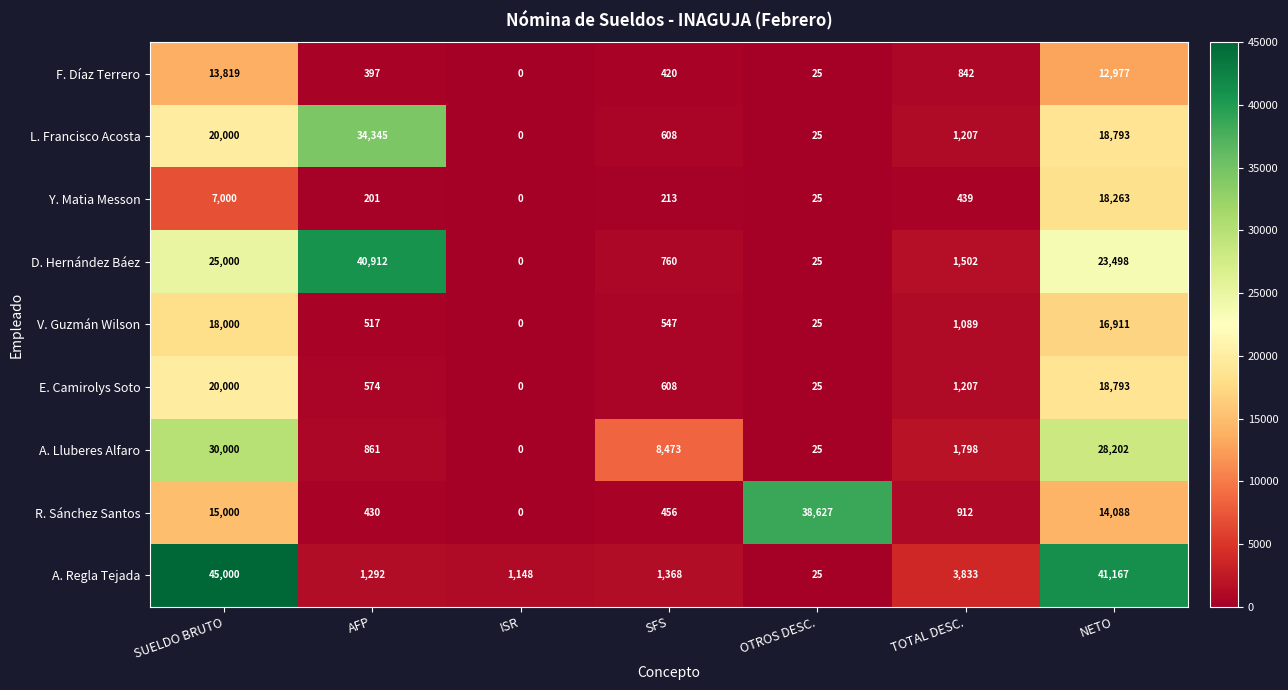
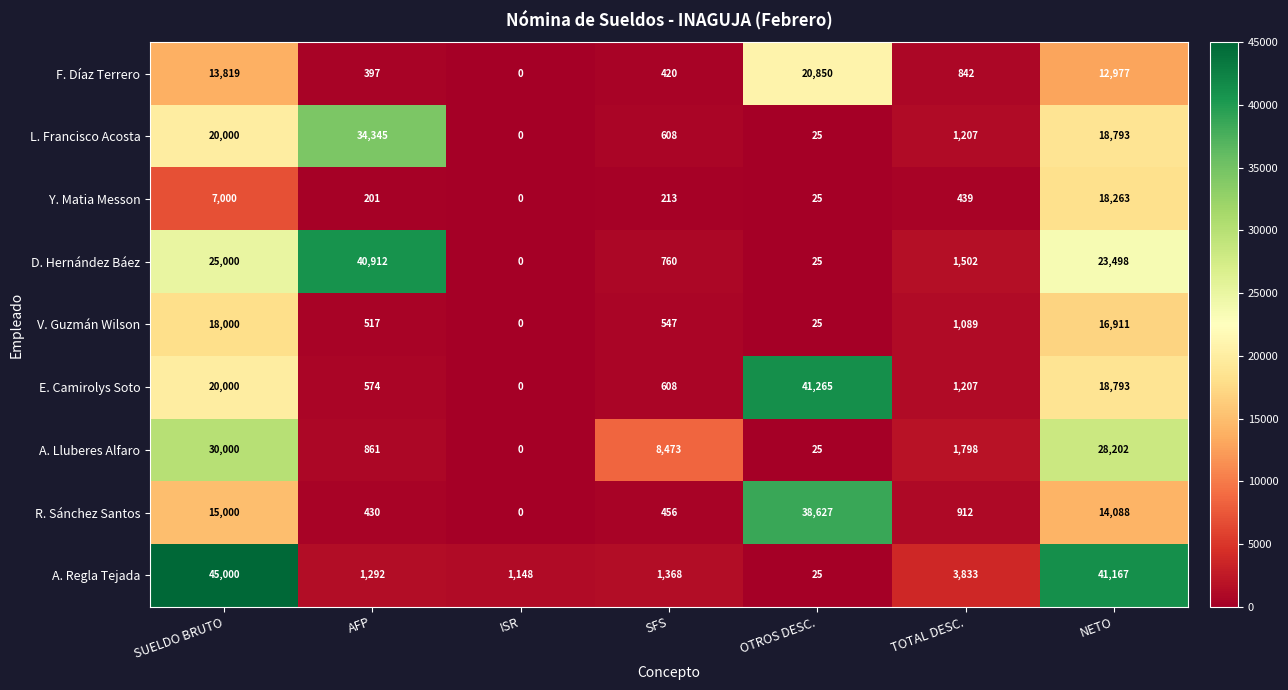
  {
    "F. Díaz Terrero": {
      "SUELDO BRUTO": "13,819",
      "AFP": "397",
      "ISR": "0",
      "SFS": "420",
-     "OTROS DESC.": "25",
+     "OTROS DESC.": "20,850",
      "TOTAL DESC.": "842",
      "NETO": "12,977"
    },
    "L. Francisco Acosta": {
      "SUELDO BRUTO": "20,000",
      "AFP": "34,345",
      "ISR": "0",
      "SFS": "608",
      "OTROS DESC.": "25",
      "TOTAL DESC.": "1,207",
      "NETO": "18,793"
    },
    "Y. Matia Messon": {
      "SUELDO BRUTO": "7,000",
      "AFP": "201",
      "ISR": "0",
      "SFS": "213",
      "OTROS DESC.": "25",
      "TOTAL DESC.": "439",
      "NETO": "18,263"
    },
    "D. Hernández Báez": {
      "SUELDO BRUTO": "25,000",
      "AFP": "40,912",
      "ISR": "0",
      "SFS": "760",
      "OTROS DESC.": "25",
      "TOTAL DESC.": "1,502",
      "NETO": "23,498"
    },
    "V. Guzmán Wilson": {
      "SUELDO BRUTO": "18,000",
      "AFP": "517",
      "ISR": "0",
      "SFS": "547",
      "OTROS DESC.": "25",
      "TOTAL DESC.": "1,089",
      "NETO": "16,911"
    },
    "E. Camirolys Soto": {
      "SUELDO BRUTO": "20,000",
      "AFP": "574",
      "ISR": "0",
      "SFS": "608",
-     "OTROS DESC.": "25",
+     "OTROS DESC.": "41,265",
      "TOTAL DESC.": "1,207",
      "NETO": "18,793"
    },
    "A. Lluberes Alfaro": {
      "SUELDO BRUTO": "30,000",
      "AFP": "861",
      "ISR": "0",
      "SFS": "8,473",
      "OTROS DESC.": "25",
      "TOTAL DESC.": "1,798",
      "NETO": "28,202"
    },
    "R. Sánchez Santos": {
      "SUELDO BRUTO": "15,000",
      "AFP": "430",
      "ISR": "0",
      "SFS": "456",
      "OTROS DESC.": "38,627",
      "TOTAL DESC.": "912",
      "NETO": "14,088"
    },
    "A. Regla Tejada": {
      "SUELDO BRUTO": "45,000",
      "AFP": "1,292",
      "ISR": "1,148",
      "SFS": "1,368",
      "OTROS DESC.": "25",
      "TOTAL DESC.": "3,833",
      "NETO": "41,167"
    }
  }
